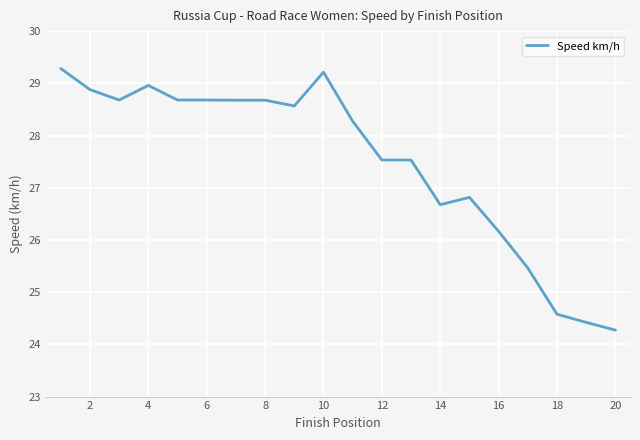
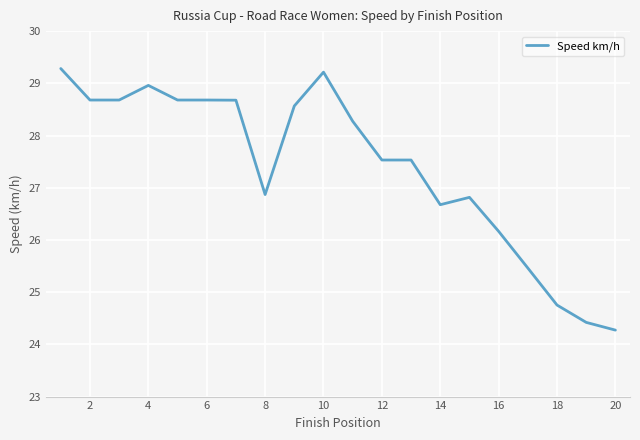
  {
-   "2": 28.9,
+   "2": 28.7,
    "4": 29.0,
    "6": 28.7,
-   "8": 28.7,
+   "8": 26.9,
    "10": 29.2,
    "12": 27.5,
    "14": 26.7,
    "16": 26.2,
-   "18": 24.6,
+   "18": 24.8,
    "20": 24.3
  }
